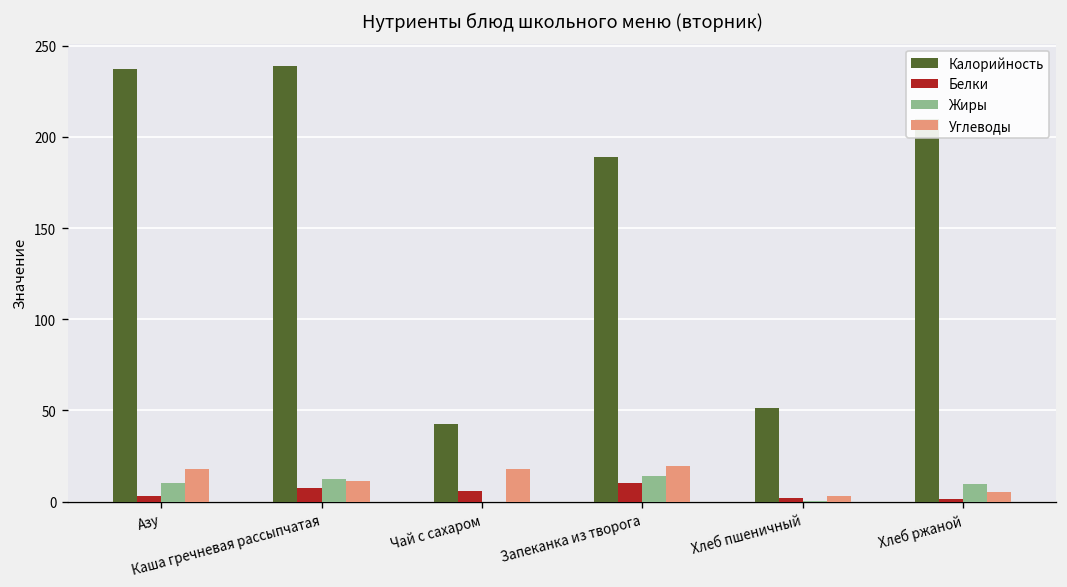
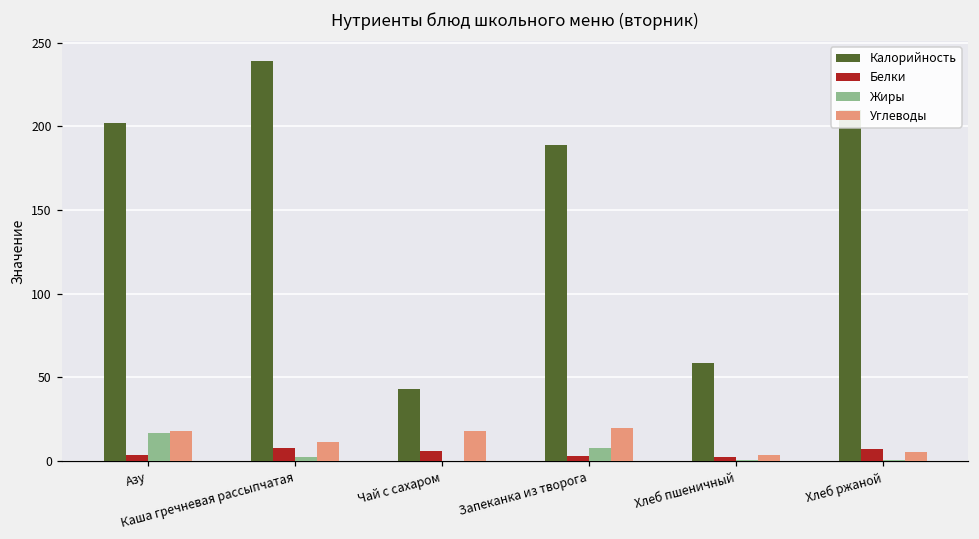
  {
    "Калорийность": {
-     "Азу": 237,
+     "Азу": 202,
      "Каша гречневая рассыпчатая": 239,
      "Чай с сахаром": 43,
      "Запеканка из творога": 189,
-     "Хлеб пшеничный": 51
+     "Хлеб пшеничный": 58
    },
    "Белки": {
      "Азу": 3,
      "Каша гречневая рассыпчатая": 7,
      "Чай с сахаром": 6,
-     "Запеканка из творога": 10,
+     "Запеканка из творога": 3,
      "Хлеб пшеничный": 2,
-     "Хлеб ржаной": 1
+     "Хлеб ржаной": 7
    },
    "Жиры": {
-     "Азу": 10,
-     "Каша гречневая рассыпчатая": 12,
+     "Азу": 17,
+     "Каша гречневая рассыпчатая": 2,
      "Чай с сахаром": 0,
-     "Запеканка из творога": 14,
-     "Хлеб ржаной": 10
+     "Запеканка из творога": 8,
+     "Хлеб ржаной": 0
    },
    "Углеводы": {
      "Азу": 18,
      "Каша гречневая рассыпчатая": 11,
      "Чай с сахаром": 18,
      "Запеканка из творога": 20,
      "Хлеб пшеничный": 3,
      "Хлеб ржаной": 5
    }
  }
